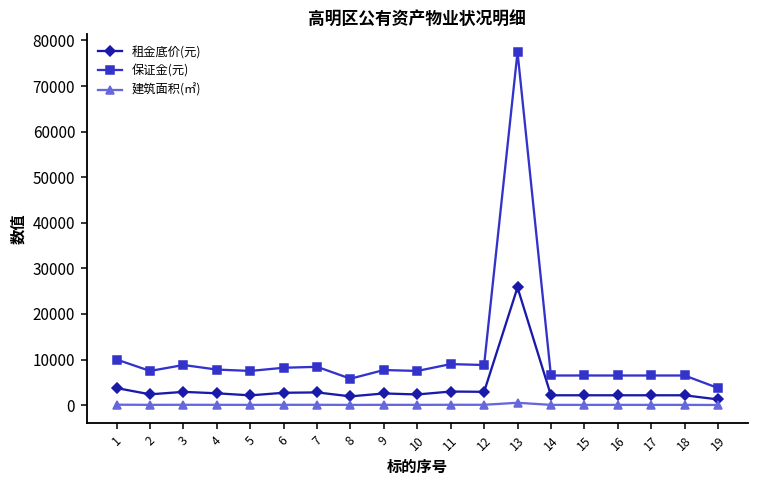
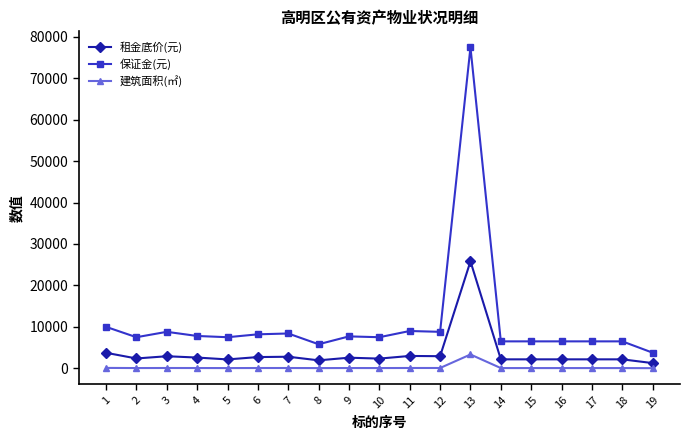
  {
    "建筑面积(㎡)": {
      "1": 0,
      "2": 0,
      "3": 0,
      "4": 0,
      "5": 0,
      "6": 0,
      "7": 0,
      "8": 0,
      "9": 0,
      "10": 0,
      "11": 0,
      "12": 0,
-     "13": 1000,
+     "13": 3000,
      "14": 0,
      "15": 0,
      "16": 0,
      "17": 0,
      "18": 0,
      "19": 0
    }
  }
